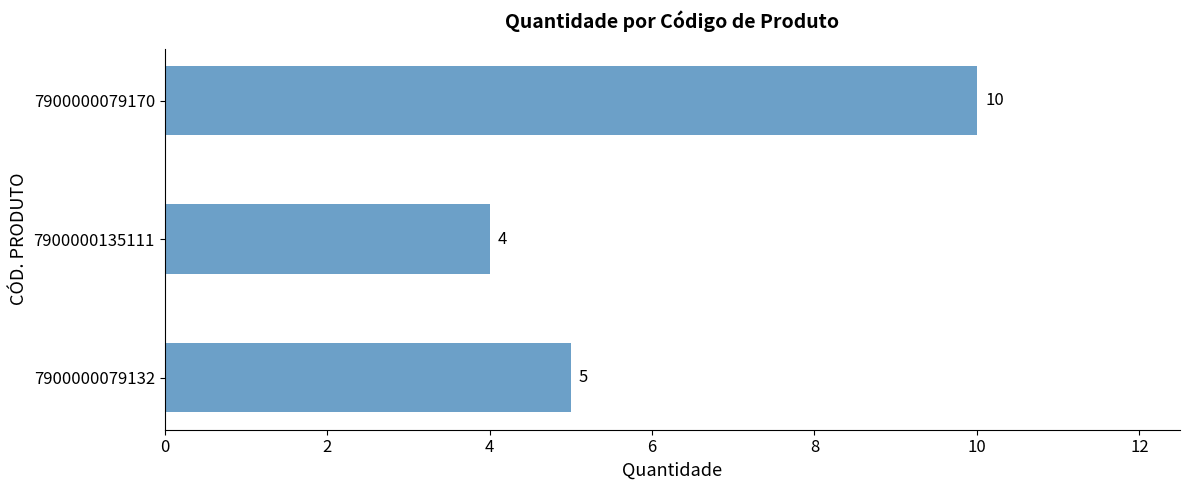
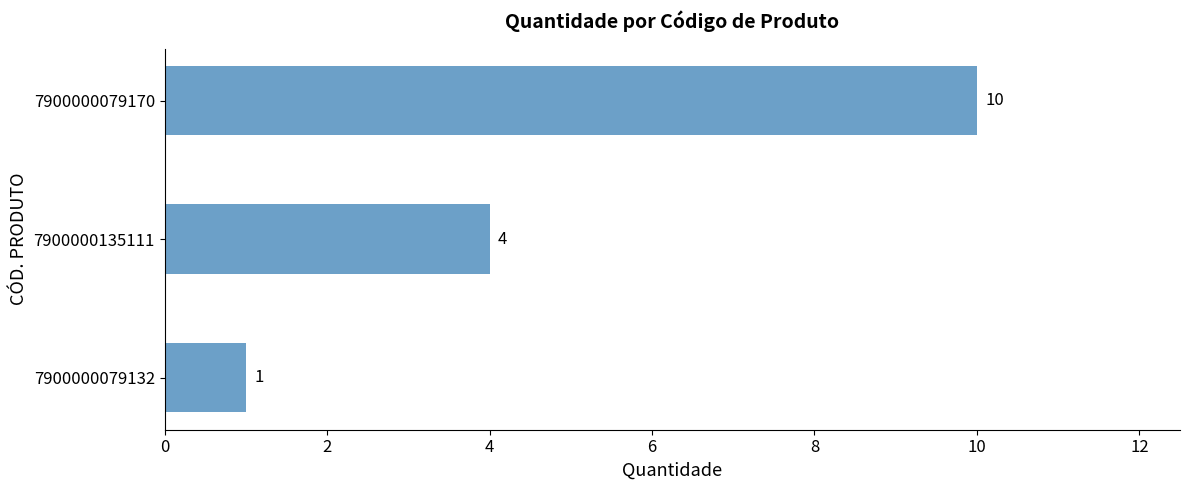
  {
    "7900000079170": 10,
    "7900000135111": 4,
-   "7900000079132": 5
+   "7900000079132": 1
  }
